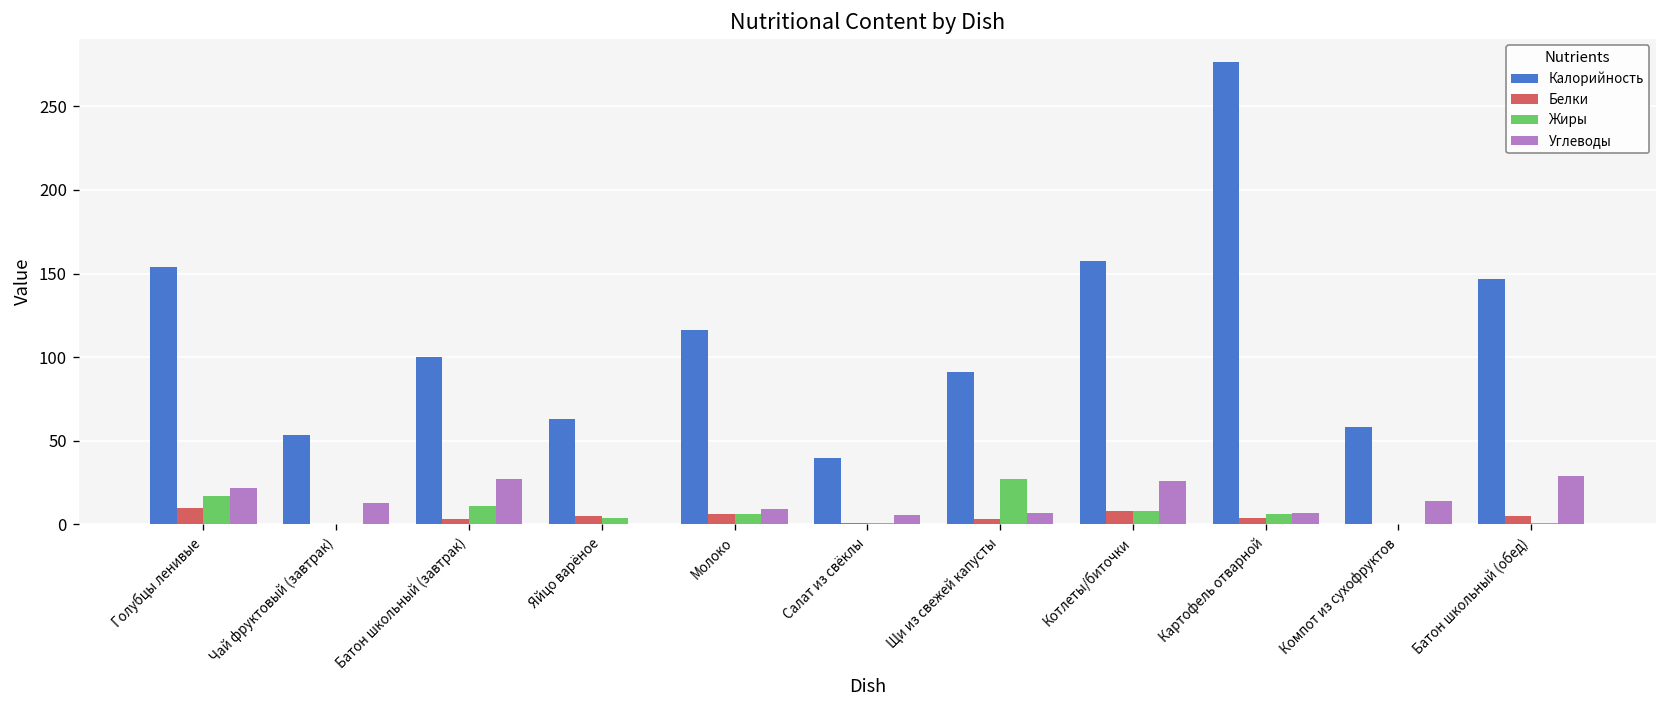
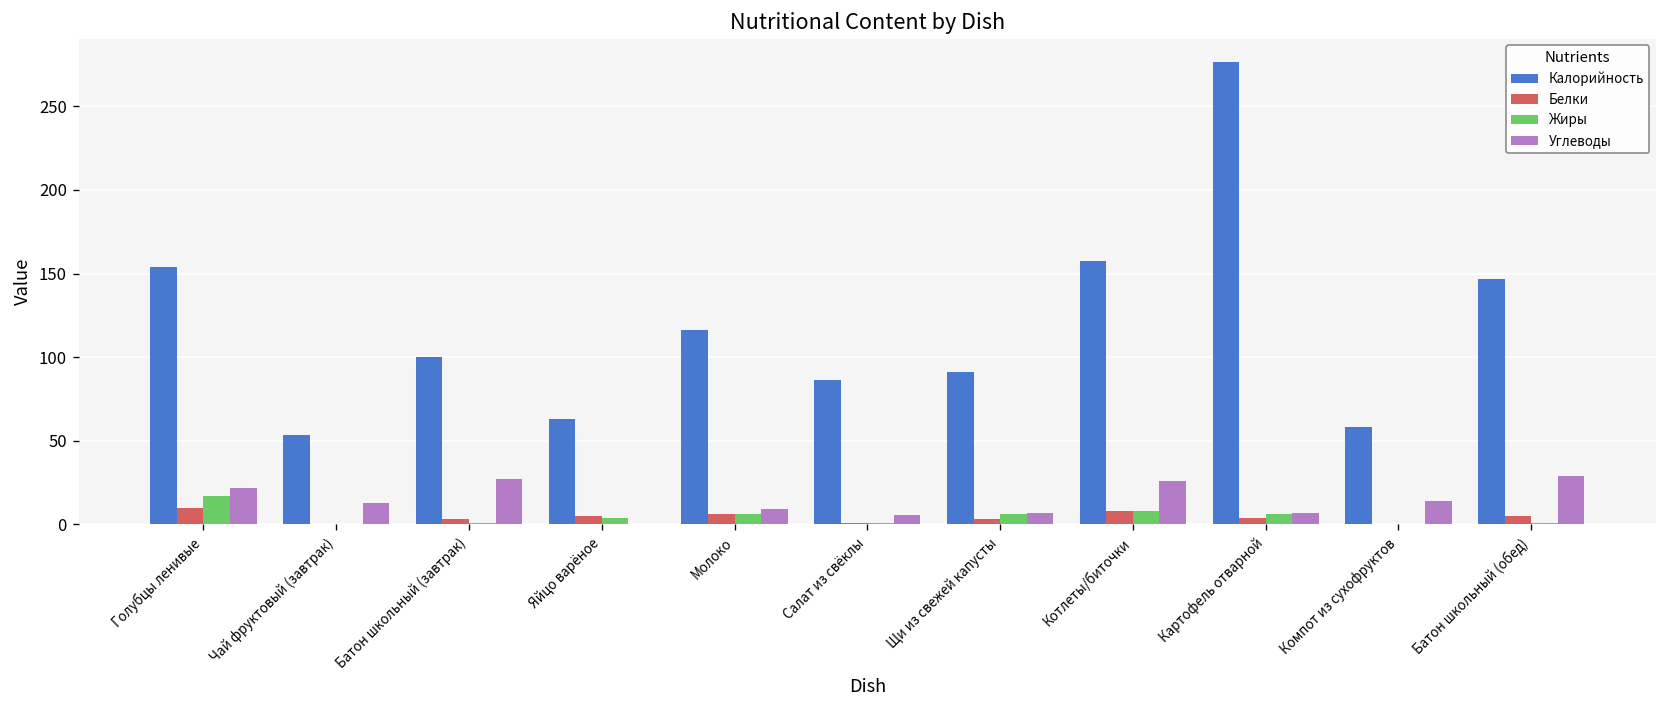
  {
    "Калорийность": {
      "Голубцы ленивые": 154,
      "Чай фруктовый (завтрак)": 54,
      "Батон школьный (завтрак)": 100,
      "Яйцо варёное": 63,
      "Молоко": 116,
-     "Салат из свёклы": 40,
+     "Салат из свёклы": 86,
      "Щи из свежей капусты": 91,
      "Котлеты/биточки": 158,
      "Картофель отварной": 277,
      "Компот из сухофруктов": 58,
      "Батон школьный (обед)": 147
    },
    "Белки": {
      "Голубцы ленивые": 10,
      "Батон школьный (завтрак)": 3,
      "Яйцо варёное": 5,
      "Молоко": 6,
      "Щи из свежей капусты": 3,
      "Котлеты/биточки": 8,
      "Картофель отварной": 4,
      "Компот из сухофруктов": 0,
      "Батон школьный (обед)": 5
    },
    "Жиры": {
      "Голубцы ленивые": 17,
      "Чай фруктовый (завтрак)": 0,
-     "Батон школьный (завтрак)": 11,
+     "Батон школьный (завтрак)": 1,
      "Яйцо варёное": 4,
      "Молоко": 6,
-     "Щи из свежей капусты": 27,
+     "Щи из свежей капусты": 6,
      "Котлеты/биточки": 8,
      "Картофель отварной": 6,
      "Компот из сухофруктов": 0
    },
    "Углеводы": {
      "Голубцы ленивые": 22,
      "Чай фруктовый (завтрак)": 13,
      "Батон школьный (завтрак)": 27,
      "Яйцо варёное": 0,
      "Молоко": 9,
      "Салат из свёклы": 6,
      "Щи из свежей капусты": 7,
      "Котлеты/биточки": 26,
      "Картофель отварной": 7,
      "Компот из сухофруктов": 14,
      "Батон школьный (обед)": 29
    }
  }
